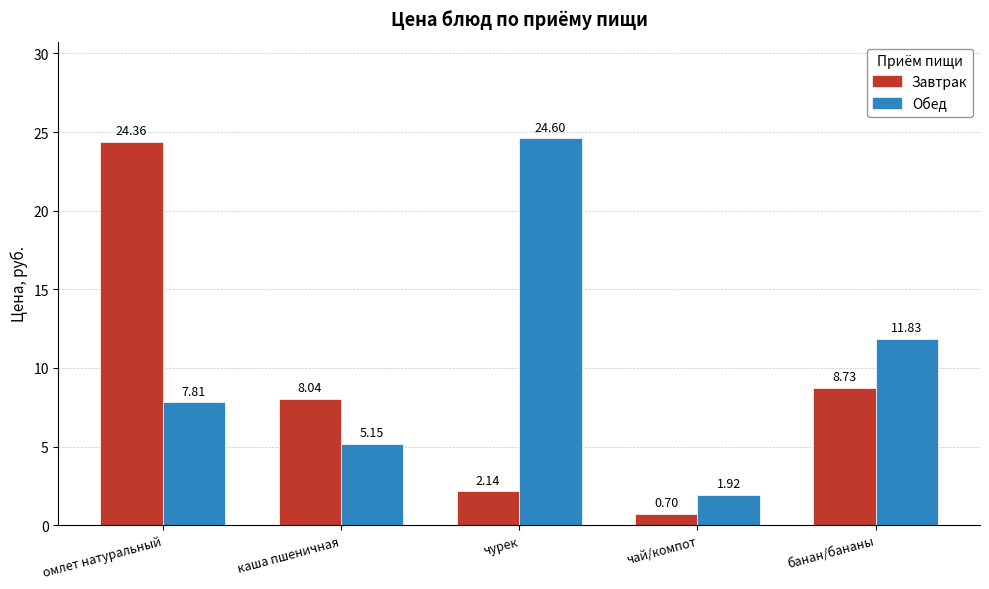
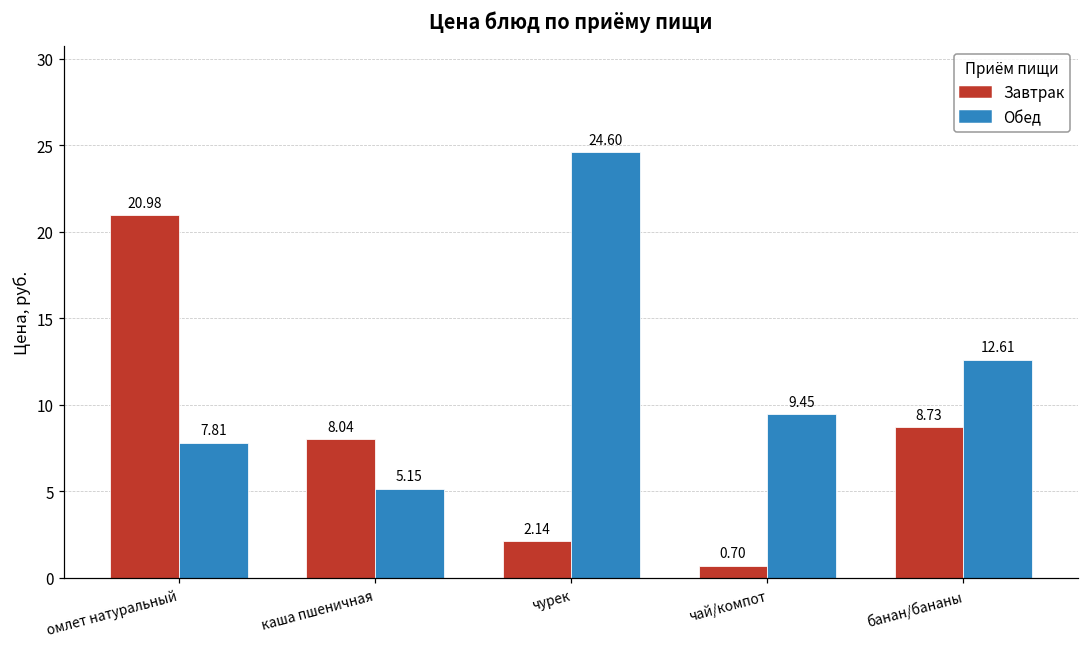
  {
    "Завтрак": {
-     "омлет натуральный": 24.36,
+     "омлет натуральный": 20.98,
      "каша пшеничная": 8.04,
      "чурек": 2.14,
      "чай/компот": 0.70,
      "банан/бананы": 8.73
    },
    "Обед": {
      "омлет натуральный": 7.81,
      "каша пшеничная": 5.15,
      "чурек": 24.60,
-     "чай/компот": 1.92,
-     "банан/бананы": 11.83
+     "чай/компот": 9.45,
+     "банан/бананы": 12.61
    }
  }
